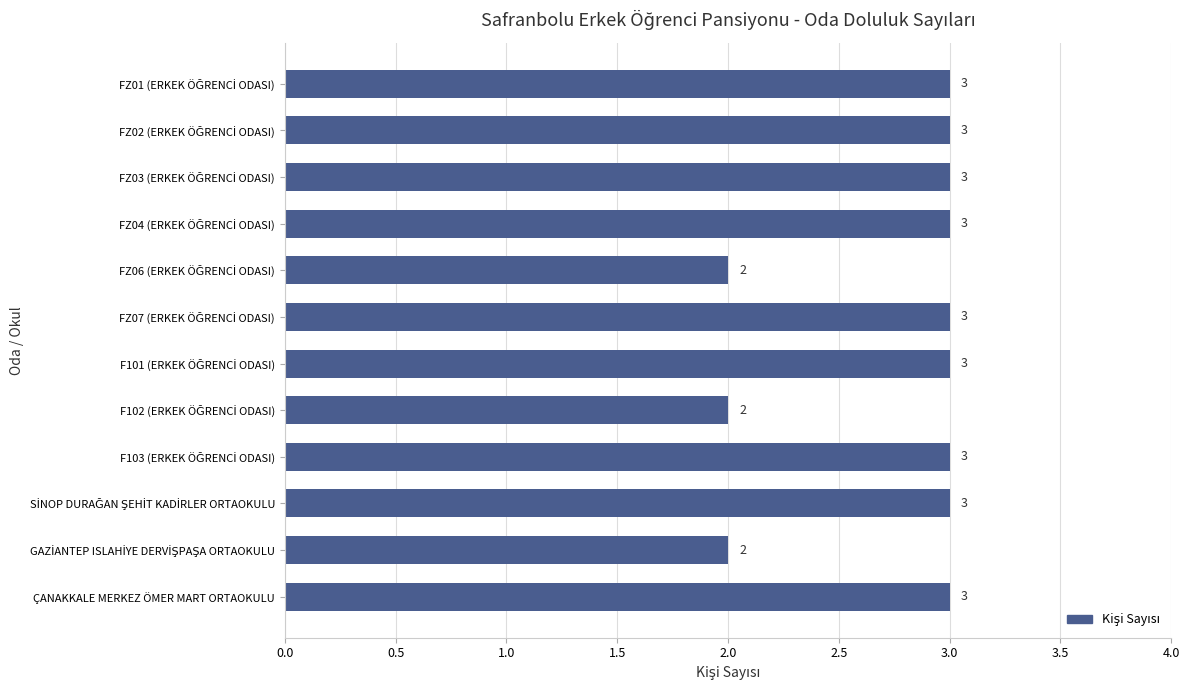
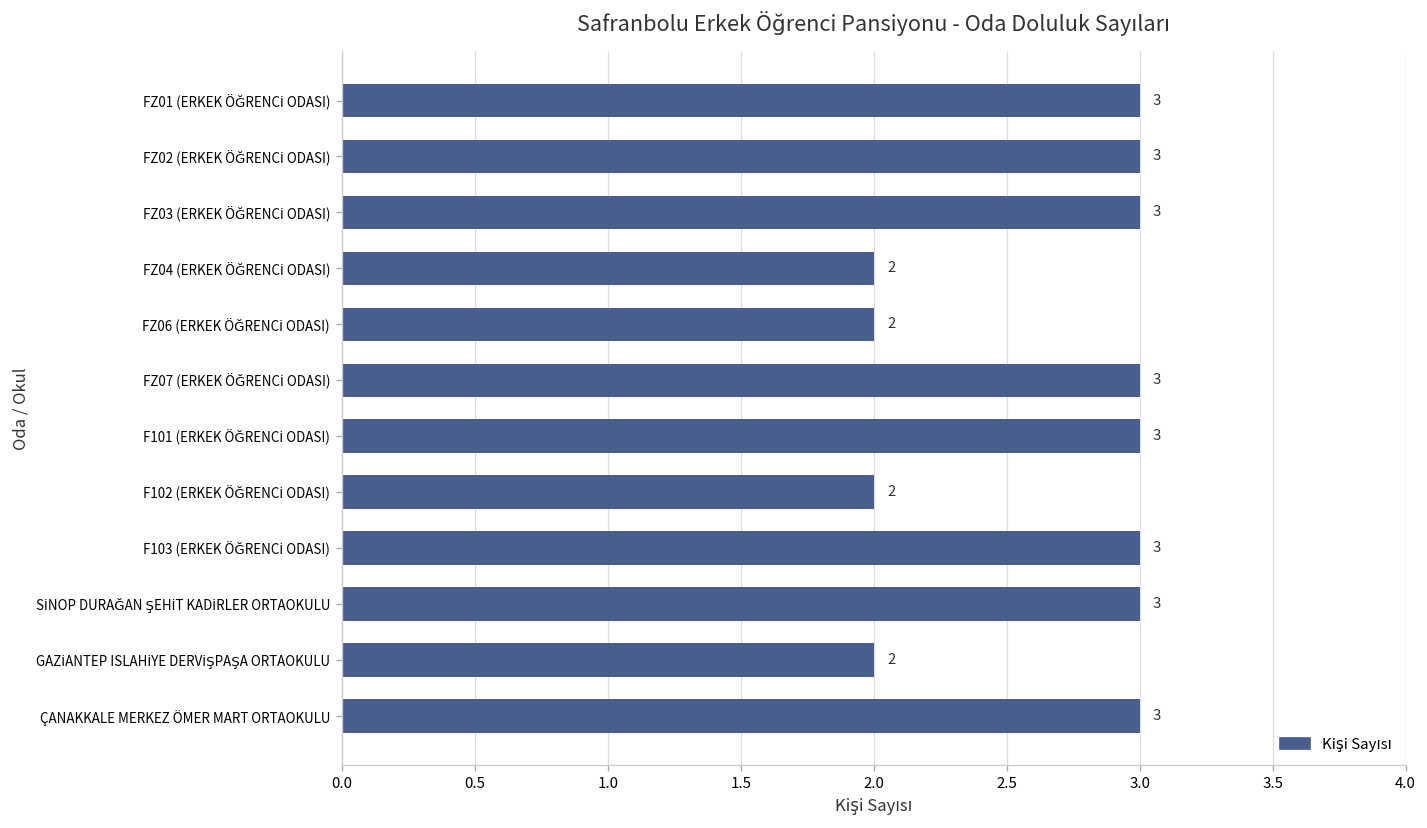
  {
    "FZ01 (ERKEK ÖĞRENCİ ODASI)": 3,
    "FZ02 (ERKEK ÖĞRENCİ ODASI)": 3,
    "FZ03 (ERKEK ÖĞRENCİ ODASI)": 3,
-   "FZ04 (ERKEK ÖĞRENCİ ODASI)": 3,
+   "FZ04 (ERKEK ÖĞRENCİ ODASI)": 2,
    "FZ06 (ERKEK ÖĞRENCİ ODASI)": 2,
    "FZ07 (ERKEK ÖĞRENCİ ODASI)": 3,
    "F101 (ERKEK ÖĞRENCİ ODASI)": 3,
    "F102 (ERKEK ÖĞRENCİ ODASI)": 2,
    "F103 (ERKEK ÖĞRENCİ ODASI)": 3,
    "SİNOP DURAĞAN ŞEHİT KADİRLER ORTAOKULU": 3,
    "GAZİANTEP ISLAHİYE DERVİŞPAŞA ORTAOKULU": 2,
    "ÇANAKKALE MERKEZ ÖMER MART ORTAOKULU": 3
  }
